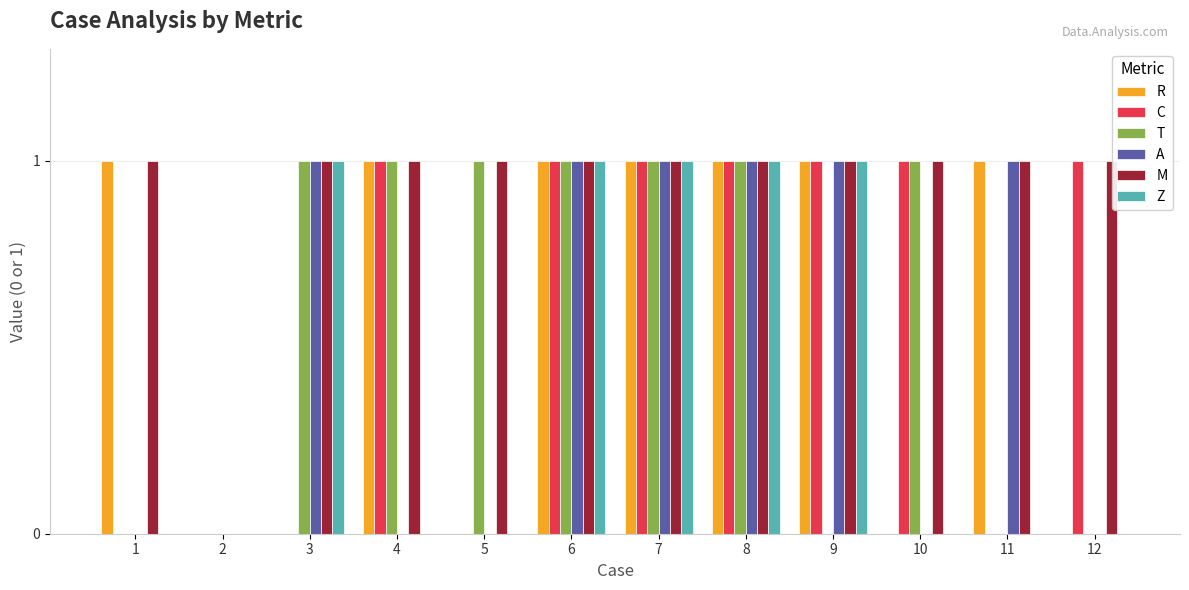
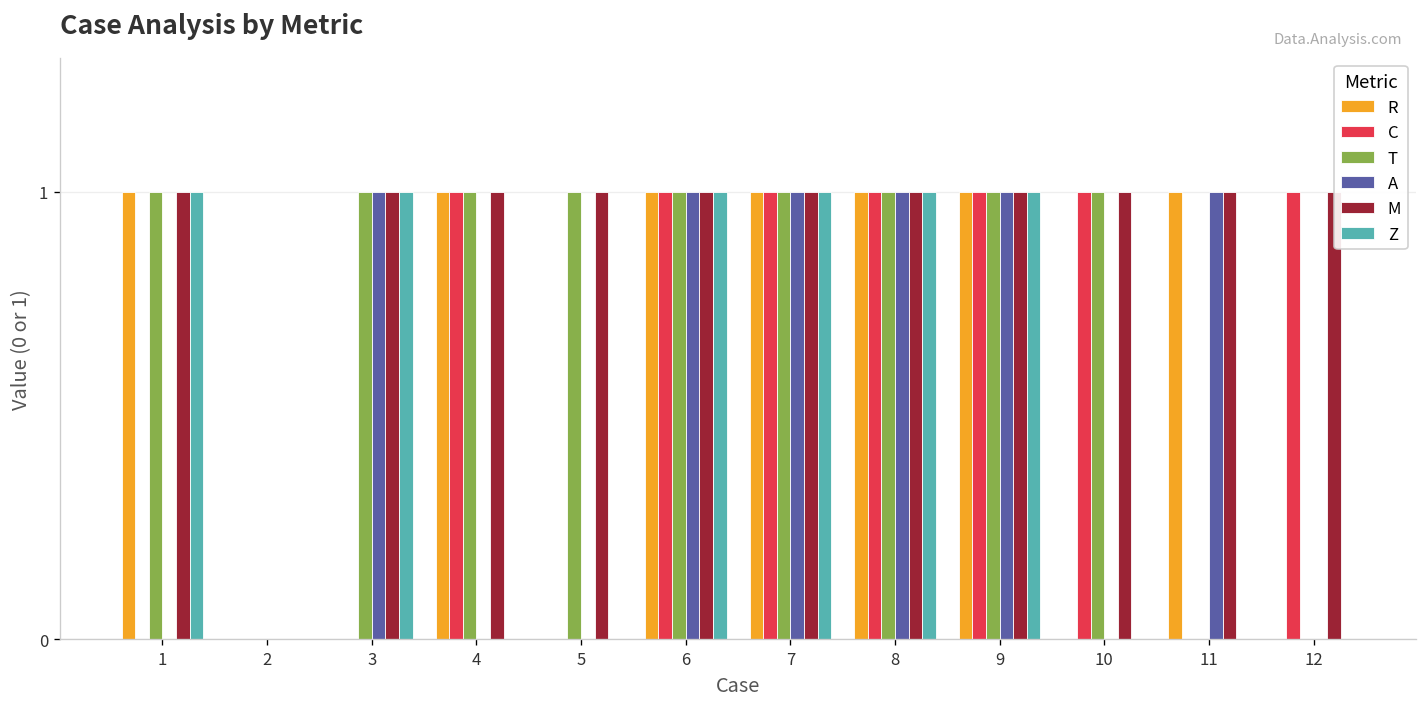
  {
    "R": {
      "1": 1,
      "2": 0,
      "3": 0,
      "4": 1,
      "5": 0,
      "6": 1,
      "7": 1,
      "8": 1,
      "9": 1,
      "10": 0,
      "11": 1,
      "12": 0
    },
    "C": {
      "1": 0,
      "2": 0,
      "3": 0,
      "4": 1,
      "5": 0,
      "6": 1,
      "7": 1,
      "8": 1,
      "9": 1,
      "10": 1,
      "11": 0,
      "12": 1
    },
    "T": {
-     "1": 0,
+     "1": 1,
      "2": 0,
      "3": 1,
      "4": 1,
      "5": 1,
      "6": 1,
      "7": 1,
      "8": 1,
-     "9": 0,
+     "9": 1,
      "10": 1,
      "11": 0,
      "12": 0
    },
    "A": {
      "1": 0,
      "2": 0,
      "3": 1,
      "4": 0,
      "5": 0,
      "6": 1,
      "7": 1,
      "8": 1,
      "9": 1,
      "10": 0,
      "11": 1,
      "12": 0
    },
    "M": {
      "1": 1,
      "2": 0,
      "3": 1,
      "4": 1,
      "5": 1,
      "6": 1,
      "7": 1,
      "8": 1,
      "9": 1,
      "10": 1,
      "11": 1,
      "12": 1
    },
    "Z": {
-     "1": 0,
+     "1": 1,
      "2": 0,
      "3": 1,
      "4": 0,
      "5": 0,
      "6": 1,
      "7": 1,
      "8": 1,
      "9": 1,
      "10": 0,
      "11": 0,
      "12": 0
    }
  }
